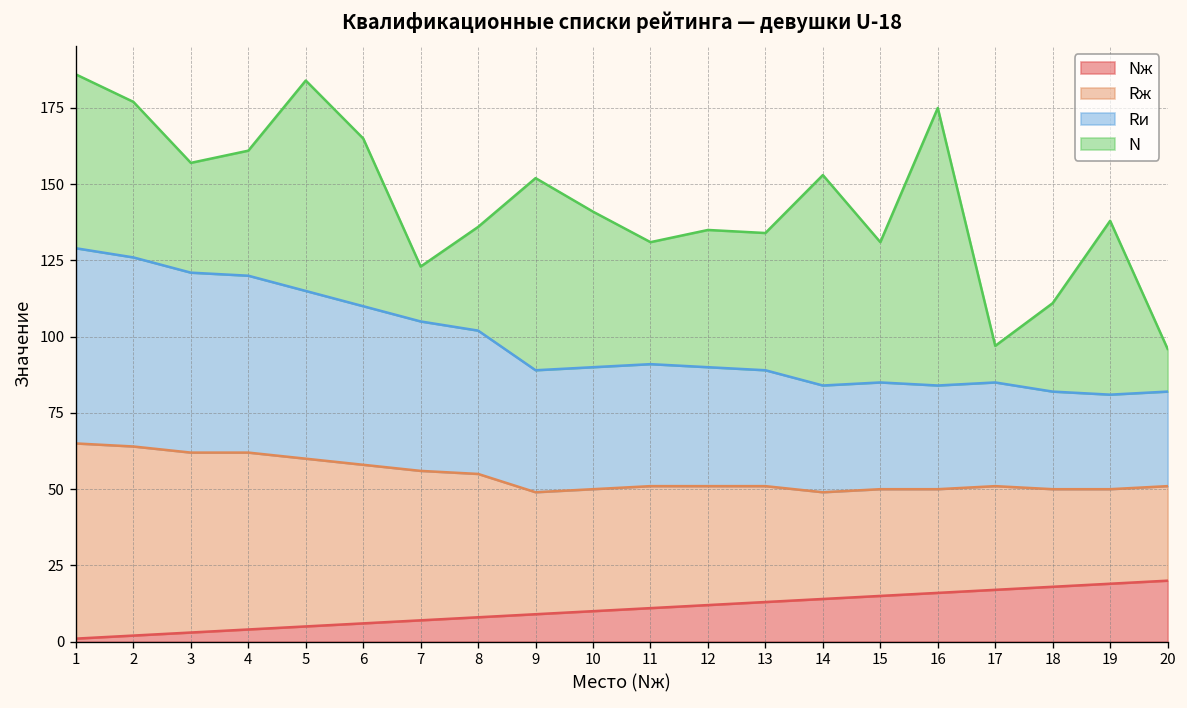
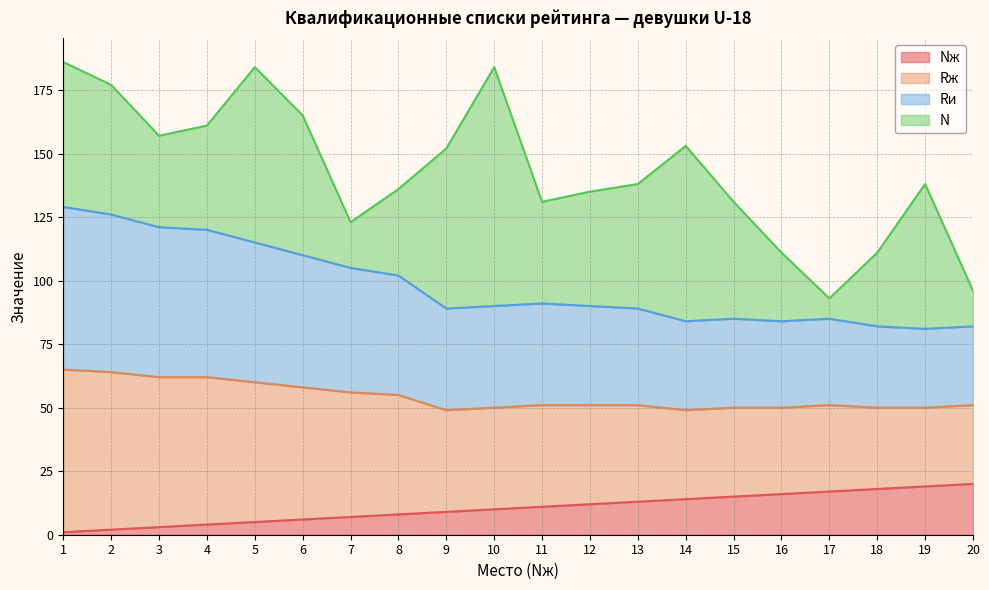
  {
    "Rи": {
      "1": 64,
      "2": 62,
      "3": 59,
      "4": 58,
      "5": 55,
      "6": 52,
      "7": 49,
      "8": 47,
      "9": 40,
      "10": 40,
      "11": 40,
      "12": 39,
      "13": 38,
      "14": 35,
      "15": 35,
      "16": 34,
      "17": 34,
      "18": 32,
      "19": 31,
      "20": 31
    },
    "N": {
      "1": 57,
      "2": 51,
      "3": 36,
      "4": 41,
      "5": 69,
      "6": 55,
      "7": 18,
      "8": 34,
      "9": 63,
-     "10": 51,
+     "10": 94,
      "11": 40,
      "12": 45,
-     "13": 45,
+     "13": 49,
      "14": 69,
      "15": 46,
-     "16": 91,
-     "17": 12,
+     "16": 27,
+     "17": 8,
      "18": 29,
      "19": 57,
      "20": 14
    }
  }
